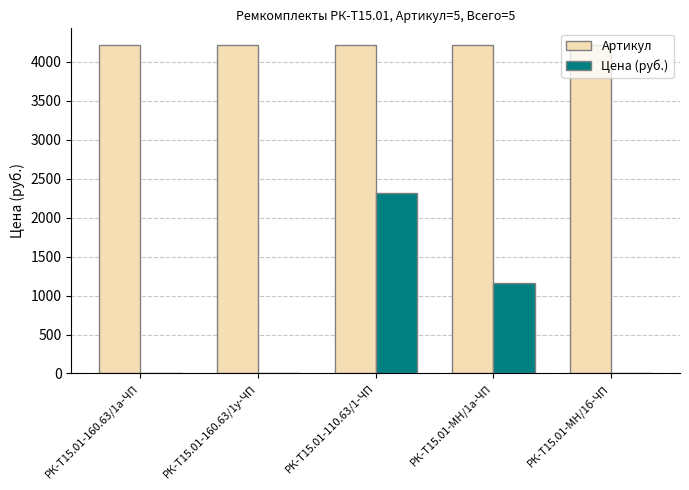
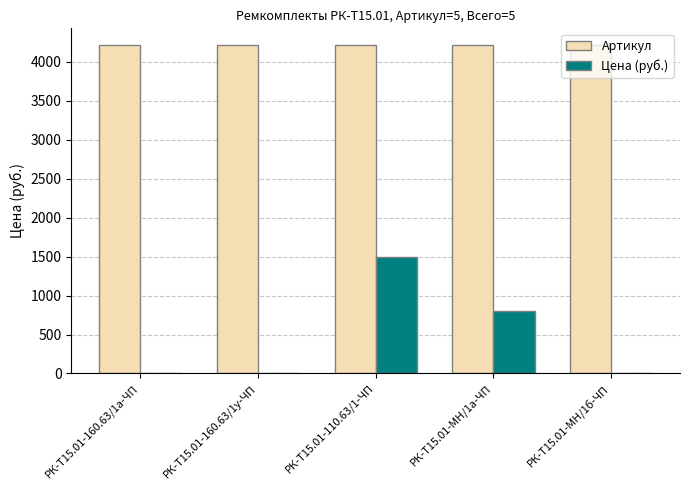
  {
    "Артикул": {
      "РК-Т15.01-160.63/1а-ЧП": 4200,
      "РК-Т15.01-160.63/1у-ЧП": 4200,
      "РК-Т15.01-110.63/1-ЧП": 4200,
      "РК-Т15.01-МН/1а-ЧП": 4200
    },
    "Цена (руб.)": {
      "РК-Т15.01-160.63/1а-ЧП": 0,
-     "РК-Т15.01-110.63/1-ЧП": 2300,
-     "РК-Т15.01-МН/1а-ЧП": 1200
+     "РК-Т15.01-110.63/1-ЧП": 1500,
+     "РК-Т15.01-МН/1а-ЧП": 800
    }
  }
